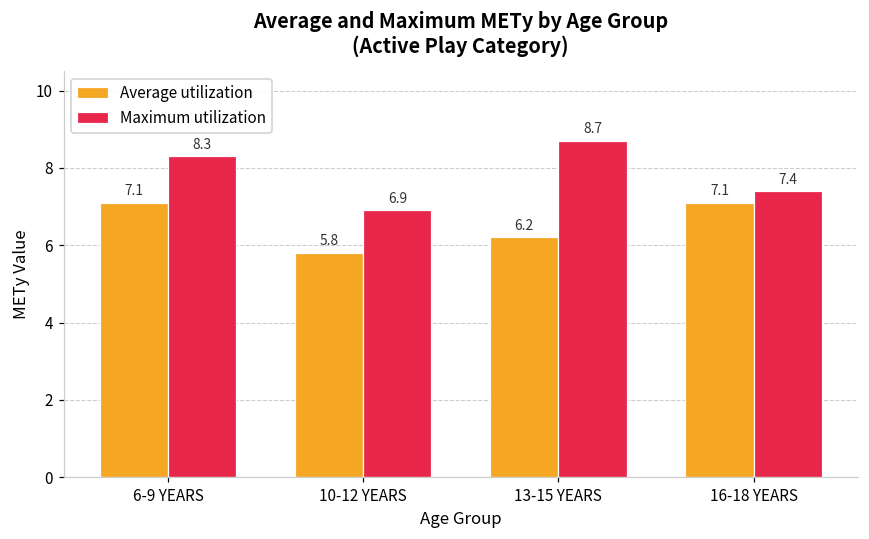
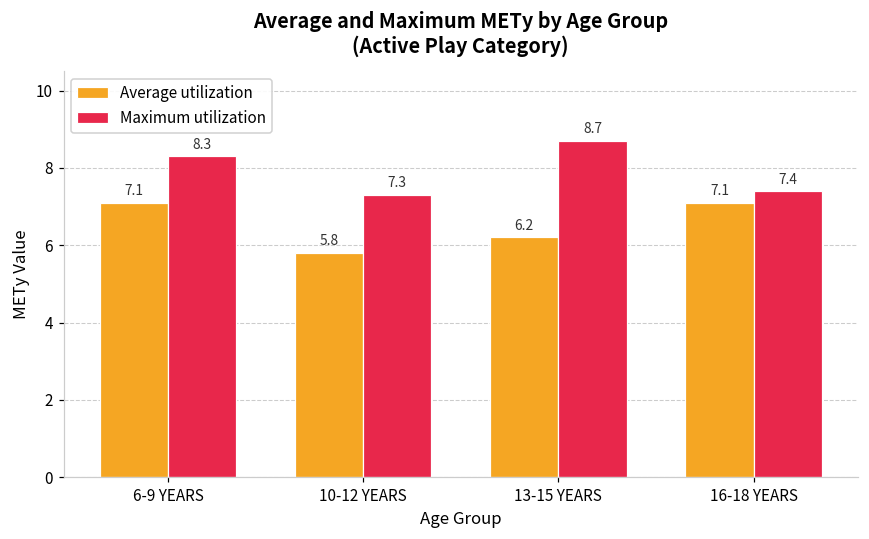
  {
    "Average utilization": {
      "6-9 YEARS": 7.1,
      "10-12 YEARS": 5.8,
      "13-15 YEARS": 6.2,
      "16-18 YEARS": 7.1
    },
    "Maximum utilization": {
      "6-9 YEARS": 8.3,
-     "10-12 YEARS": 6.9,
+     "10-12 YEARS": 7.3,
      "13-15 YEARS": 8.7,
      "16-18 YEARS": 7.4
    }
  }
